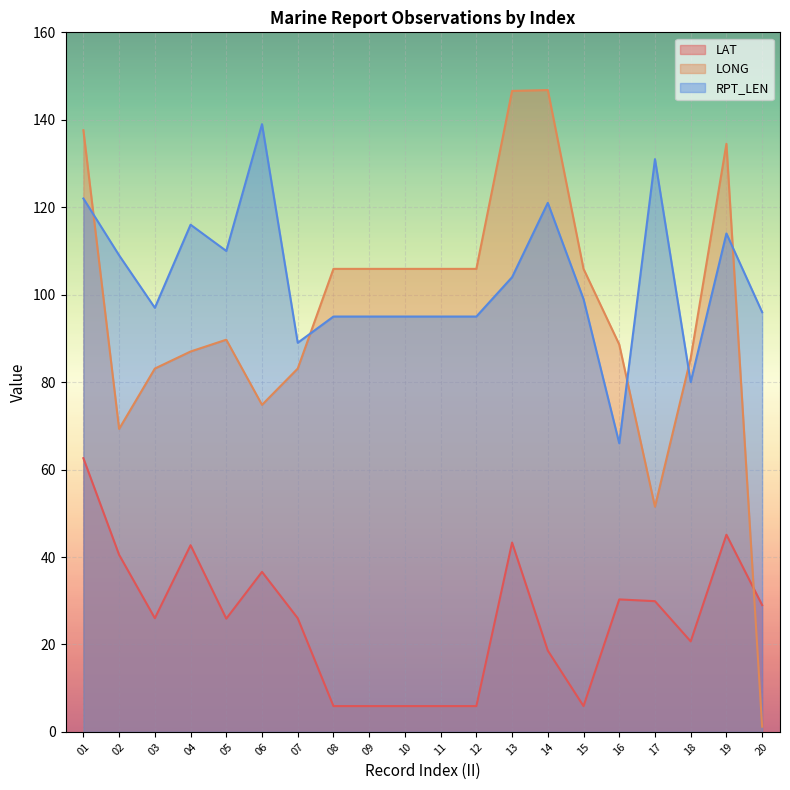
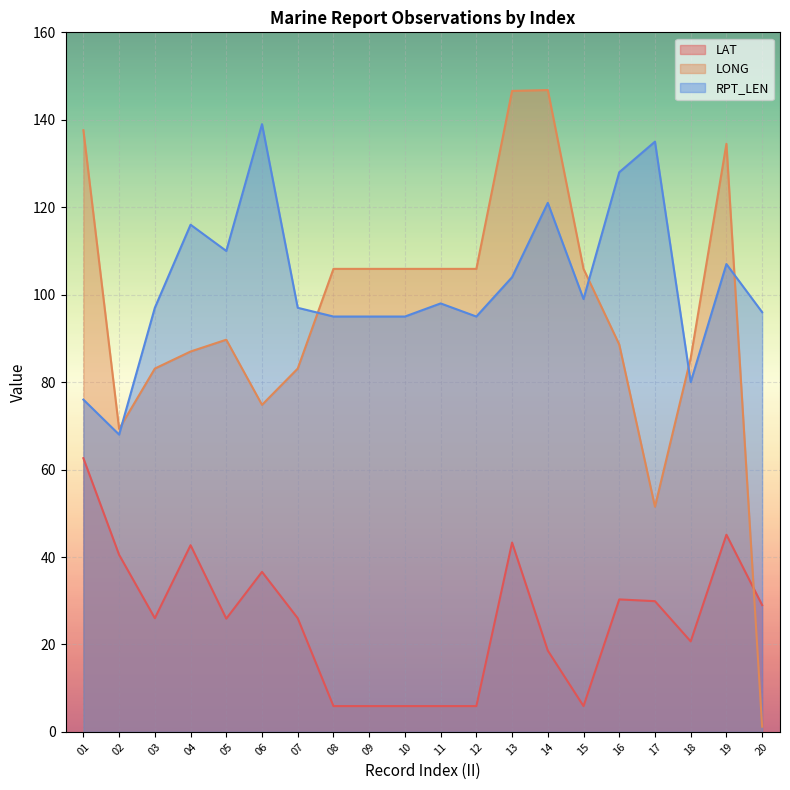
  {
    "RPT_LEN": {
-     "01": 122,
-     "02": 109,
+     "01": 76,
+     "02": 68,
      "03": 97,
      "04": 116,
      "05": 110,
      "06": 139,
-     "07": 89,
+     "07": 97,
      "08": 95,
      "09": 95,
      "10": 95,
-     "11": 95,
+     "11": 98,
      "12": 95,
      "13": 104,
      "14": 121,
      "15": 99,
-     "16": 66,
-     "17": 131,
+     "16": 128,
+     "17": 135,
      "18": 80,
-     "19": 114,
+     "19": 107,
      "20": 96
    }
  }
